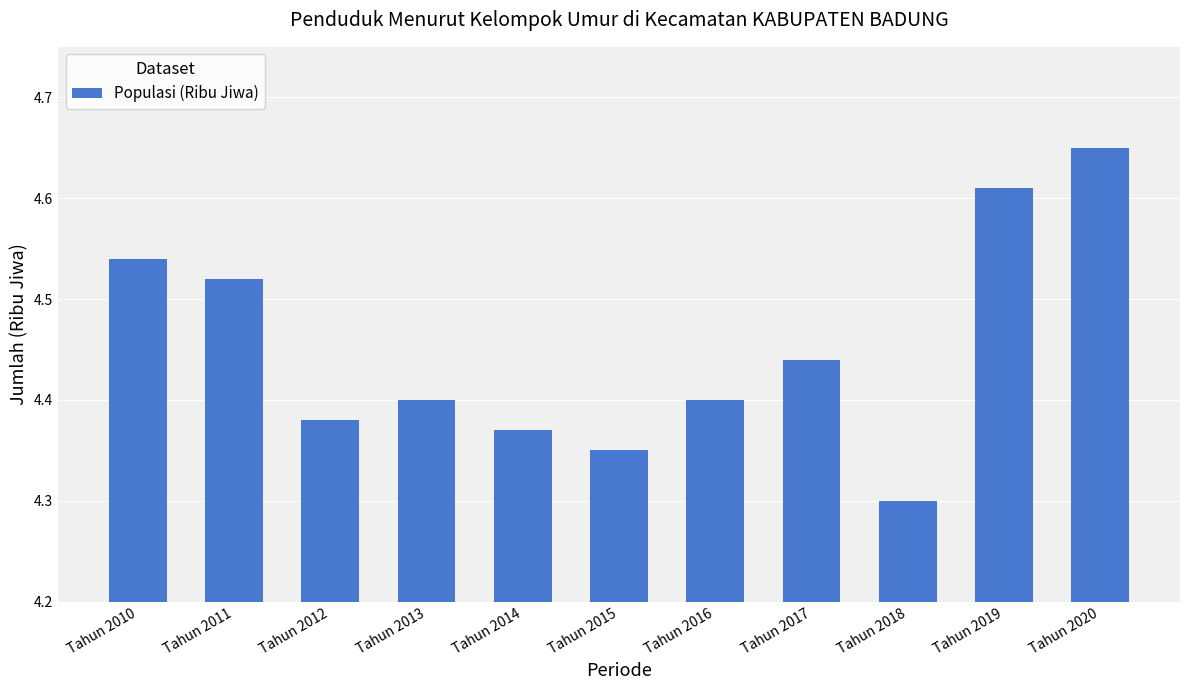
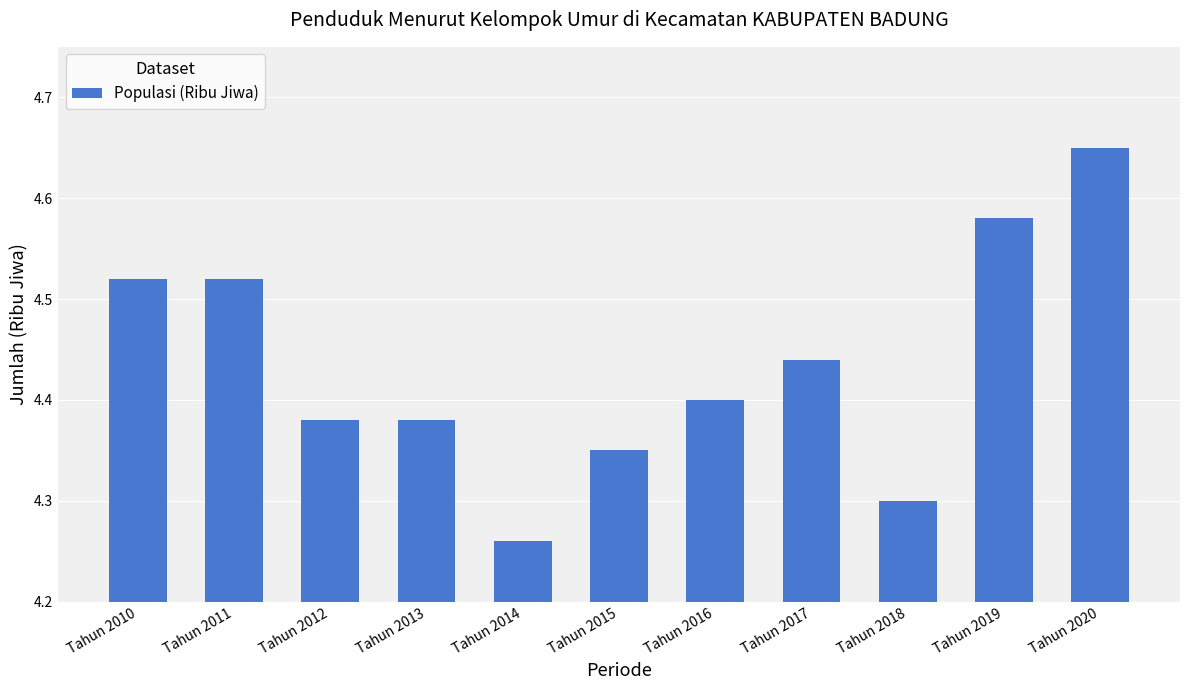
  {
-   "Tahun 2010": 4.54,
+   "Tahun 2010": 4.52,
    "Tahun 2011": 4.52,
    "Tahun 2012": 4.38,
-   "Tahun 2013": 4.40,
-   "Tahun 2014": 4.37,
+   "Tahun 2013": 4.38,
+   "Tahun 2014": 4.26,
    "Tahun 2015": 4.35,
    "Tahun 2016": 4.40,
    "Tahun 2017": 4.44,
    "Tahun 2018": 4.30,
-   "Tahun 2019": 4.61,
+   "Tahun 2019": 4.58,
    "Tahun 2020": 4.65
  }
